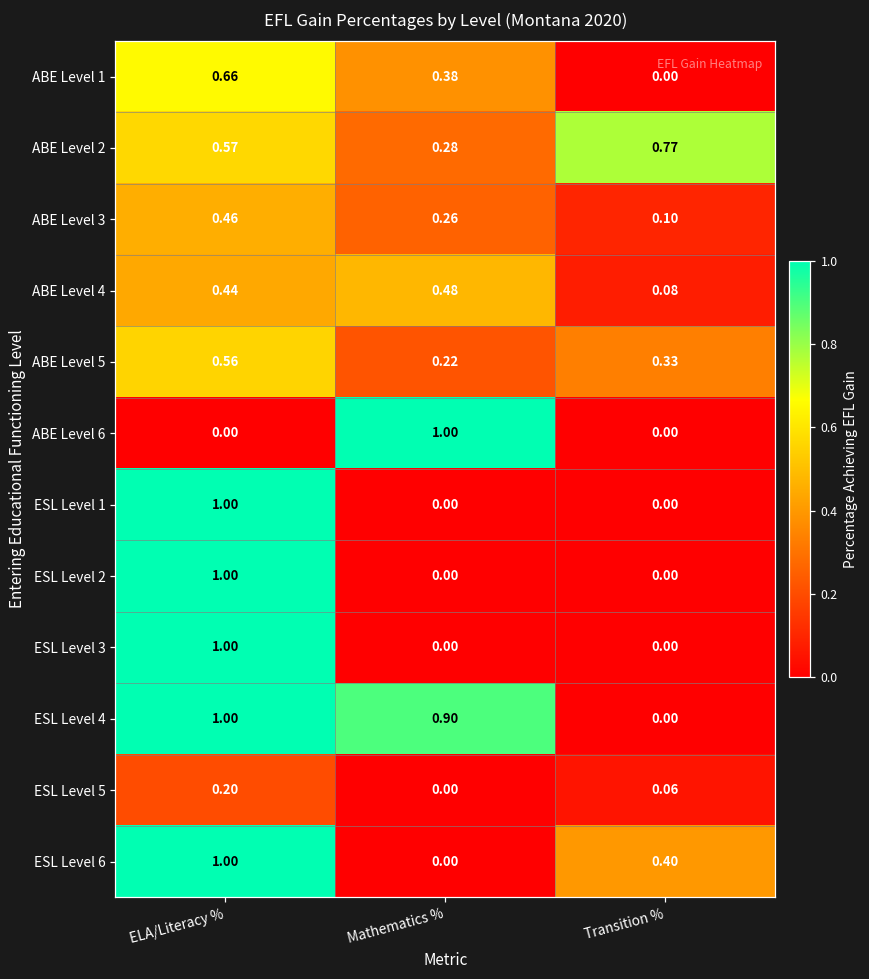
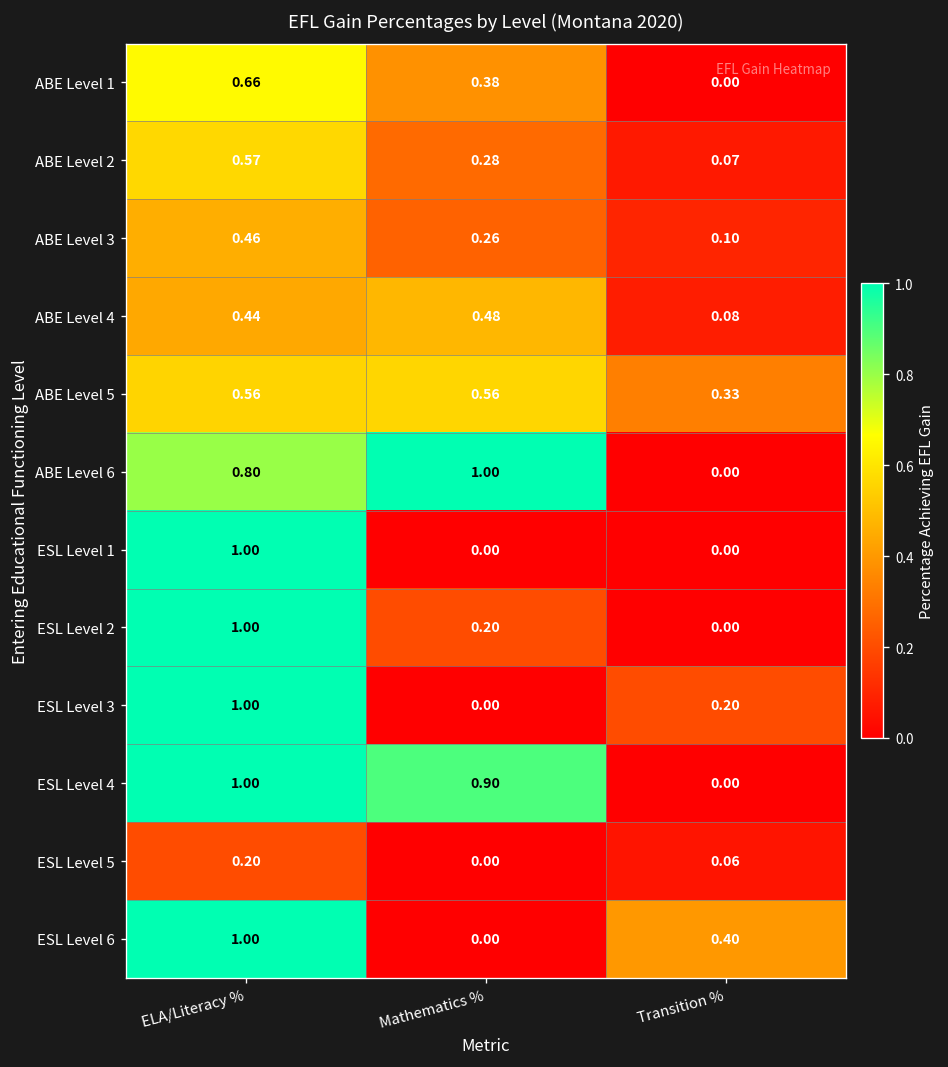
  {
    "ABE Level 1": {
      "ELA/Literacy %": 0.66,
      "Mathematics %": 0.38
    },
    "ABE Level 2": {
      "ELA/Literacy %": 0.57,
      "Mathematics %": 0.28,
-     "Transition %": 0.77
+     "Transition %": 0.07
    },
    "ABE Level 3": {
      "ELA/Literacy %": 0.46,
      "Mathematics %": 0.26,
      "Transition %": 0.10
    },
    "ABE Level 4": {
      "ELA/Literacy %": 0.44,
      "Mathematics %": 0.48,
      "Transition %": 0.08
    },
    "ABE Level 5": {
      "ELA/Literacy %": 0.56,
-     "Mathematics %": 0.22,
+     "Mathematics %": 0.56,
      "Transition %": 0.33
    },
    "ABE Level 6": {
-     "ELA/Literacy %": 0.00,
+     "ELA/Literacy %": 0.80,
      "Mathematics %": 1.00,
      "Transition %": 0.00
    },
    "ESL Level 1": {
      "ELA/Literacy %": 1.00,
      "Mathematics %": 0.00,
      "Transition %": 0.00
    },
    "ESL Level 2": {
      "ELA/Literacy %": 1.00,
-     "Mathematics %": 0.00,
+     "Mathematics %": 0.20,
      "Transition %": 0.00
    },
    "ESL Level 3": {
      "ELA/Literacy %": 1.00,
      "Mathematics %": 0.00,
-     "Transition %": 0.00
+     "Transition %": 0.20
    },
    "ESL Level 4": {
      "ELA/Literacy %": 1.00,
      "Mathematics %": 0.90,
      "Transition %": 0.00
    },
    "ESL Level 5": {
      "ELA/Literacy %": 0.20,
      "Mathematics %": 0.00,
      "Transition %": 0.06
    },
    "ESL Level 6": {
      "ELA/Literacy %": 1.00,
      "Mathematics %": 0.00,
      "Transition %": 0.40
    }
  }
